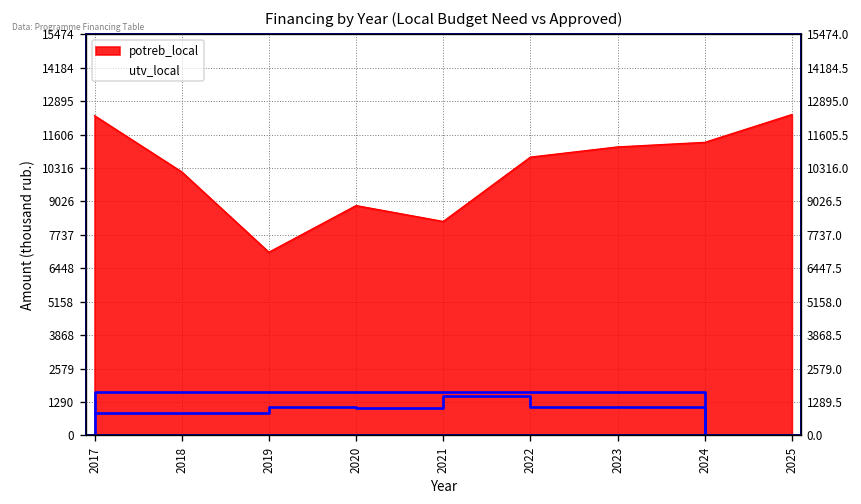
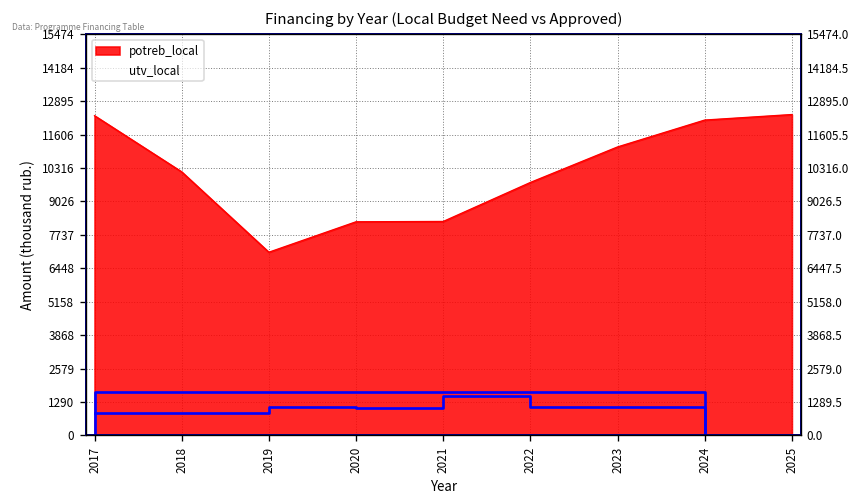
  {
    "potreb_local": {
      "2017": 12300,
      "2018": 10200,
      "2019": 7100,
-     "2020": 8900,
+     "2020": 8200,
      "2021": 8300,
-     "2022": 10700,
+     "2022": 9800,
      "2023": 11100,
-     "2024": 11300,
+     "2024": 12200,
      "2025": 12400
    }
  }
